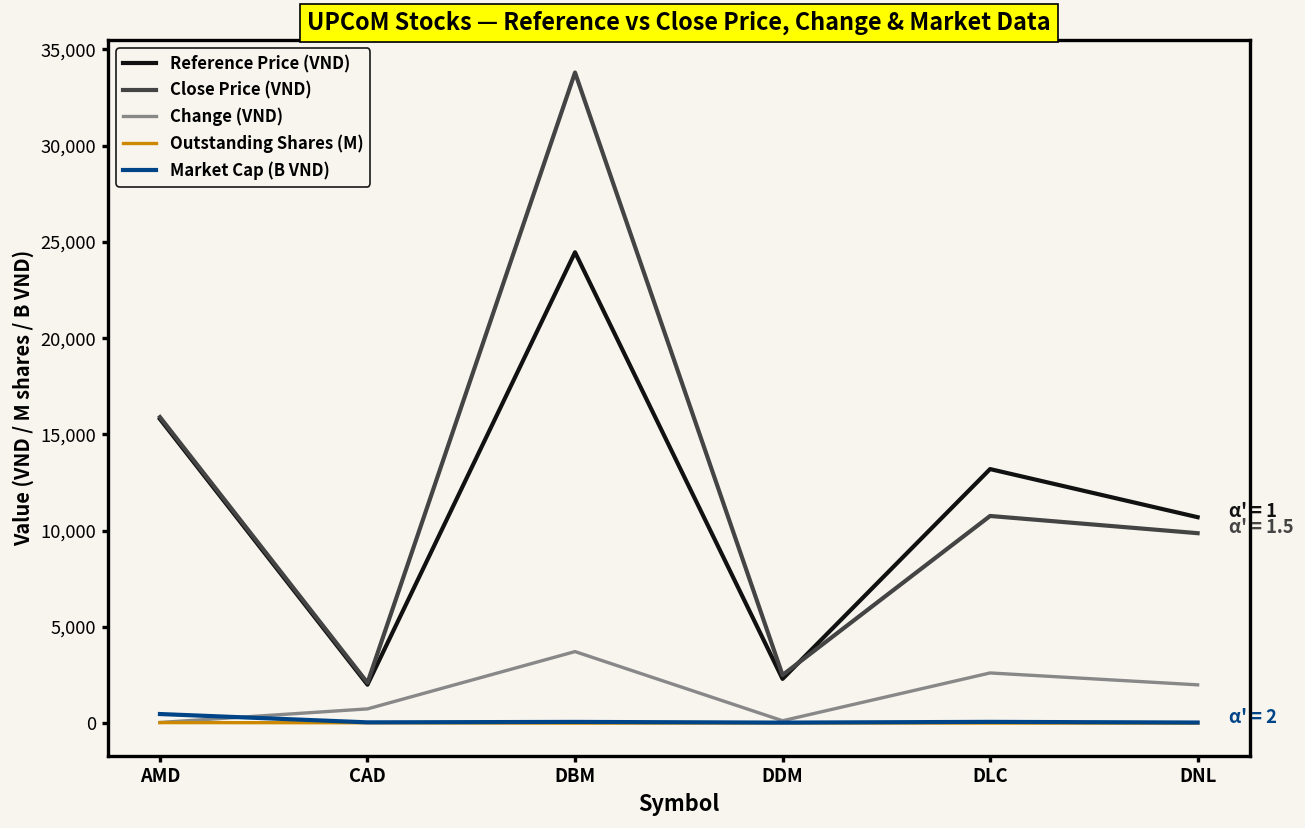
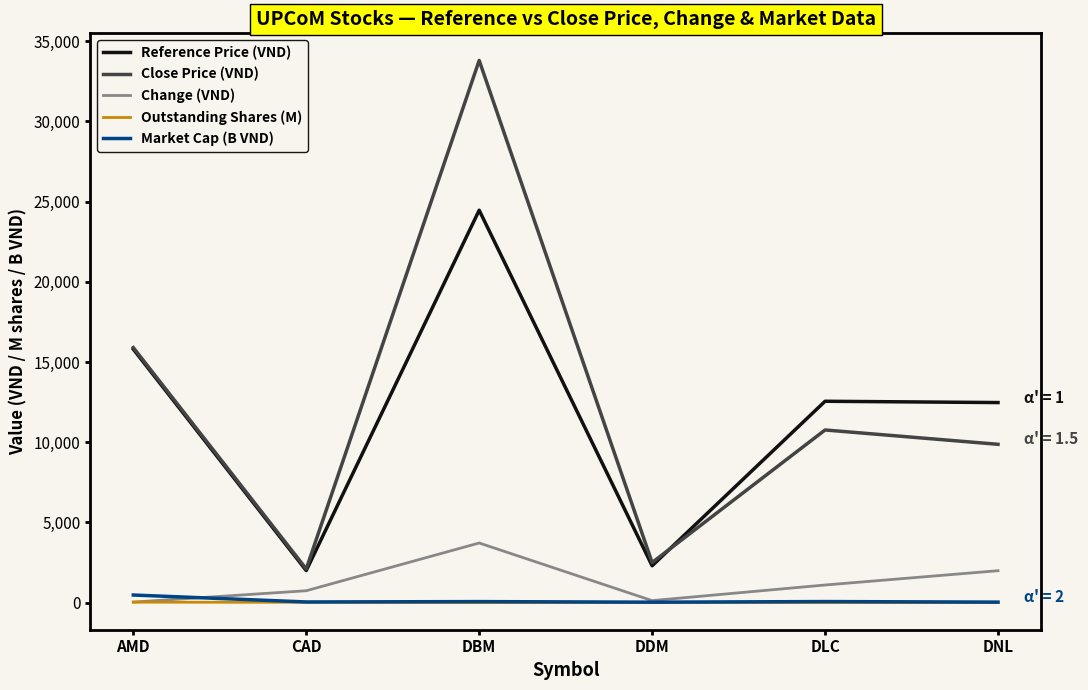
  {
    "Reference Price (VND)": {
      "DBM": "24,500",
      "DDM": "2,300",
-     "DLC": "13,200",
-     "DNL": "10,700"
+     "DLC": "12,600",
+     "DNL": "12,500"
    },
    "Close Price (VND)": {
      "DBM": "33,800",
      "DDM": "2,500",
      "DLC": "10,800",
      "DNL": "9,900"
    },
    "Change (VND)": {
      "CAD": "700",
      "DBM": "3,700",
-     "DLC": "2,600",
+     "DLC": "1,100",
      "DNL": "2,000"
    },
    "Market Cap (B VND)": {
      "AMD": "500"
    }
  }
